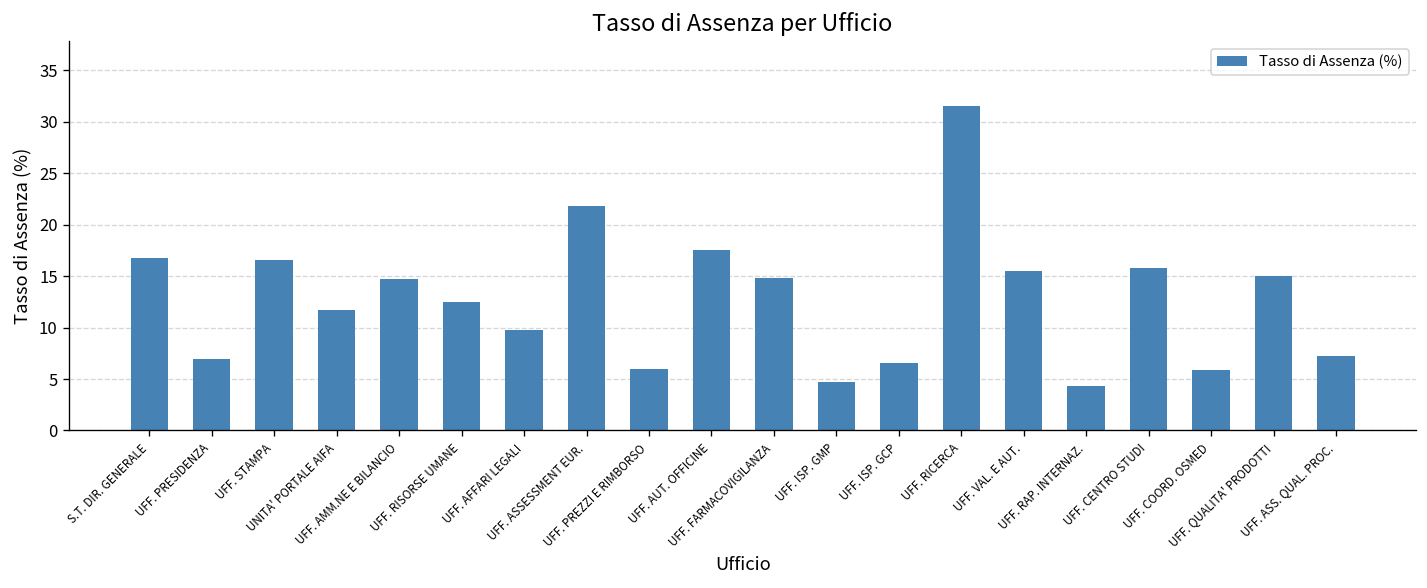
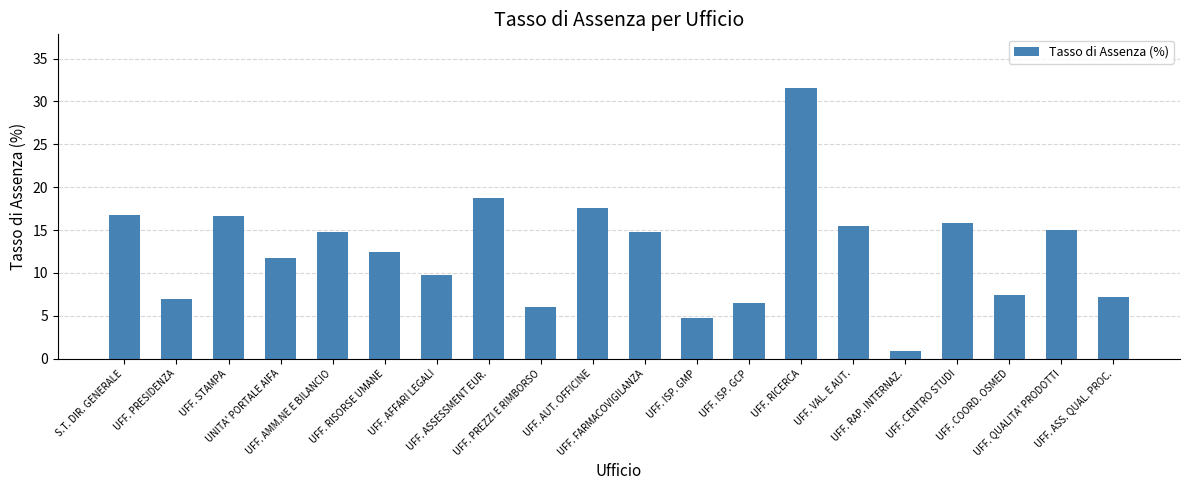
  {
    "S.T. DIR. GENERALE": 17,
    "UFF. PRESIDENZA": 7,
    "UFF. STAMPA": 17,
    "UNITA' PORTALE AIFA": 12,
    "UFF. AMM.NE E BILANCIO": 15,
    "UFF. RISORSE UMANE": 12,
    "UFF. AFFARI LEGALI": 10,
-   "UFF. ASSESSMENT EUR.": 22,
+   "UFF. ASSESSMENT EUR.": 19,
    "UFF. PREZZI E RIMBORSO": 6,
    "UFF. AUT. OFFICINE": 18,
    "UFF. FARMACOVIGILANZA": 15,
    "UFF. ISP. GMP": 5,
    "UFF. ISP. GCP": 7,
    "UFF. RICERCA": 32,
    "UFF. VAL. E AUT.": 15,
-   "UFF. RAP. INTERNAZ.": 4,
+   "UFF. RAP. INTERNAZ.": 1,
    "UFF. CENTRO STUDI": 16,
-   "UFF. COORD. OSMED": 6,
+   "UFF. COORD. OSMED": 7,
    "UFF. QUALITA' PRODOTTI": 15,
    "UFF. ASS. QUAL. PROC.": 7
  }
